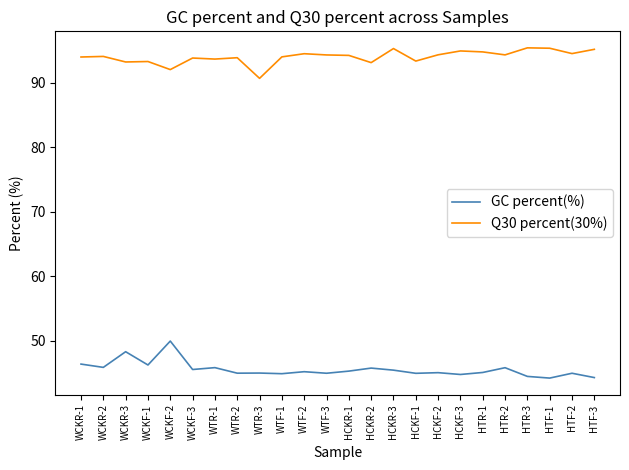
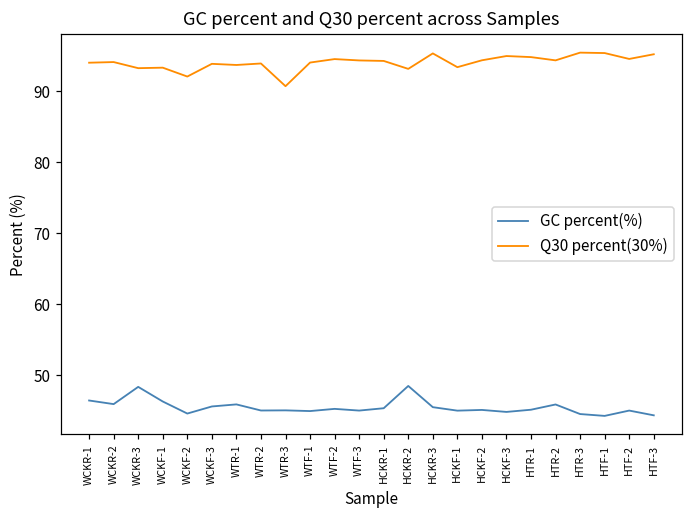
  {
    "GC percent(%)": {
      "WCKR-1": 46,
      "WCKR-2": 46,
      "WCKR-3": 48,
      "WCKF-1": 46,
-     "WCKF-2": 50,
+     "WCKF-2": 45,
      "WCKF-3": 46,
      "WTR-1": 46,
      "WTR-2": 45,
      "WTR-3": 45,
      "WTF-1": 45,
      "WTF-2": 45,
      "WTF-3": 45,
      "HCKR-1": 45,
-     "HCKR-2": 46,
+     "HCKR-2": 48,
      "HCKR-3": 45,
      "HCKF-1": 45,
      "HCKF-2": 45,
      "HCKF-3": 45,
      "HTR-1": 45,
      "HTR-2": 46,
      "HTR-3": 45,
      "HTF-1": 44,
      "HTF-2": 45,
      "HTF-3": 44
    },
    "Q30 percent(30%)": {
      "WCKR-1": 94,
      "WCKR-2": 94,
      "WCKR-3": 93,
      "WCKF-1": 93,
      "WCKF-2": 92,
      "WCKF-3": 94,
      "WTR-1": 94,
      "WTR-2": 94,
      "WTR-3": 91,
      "WTF-1": 94,
      "WTF-2": 95,
      "WTF-3": 94,
      "HCKR-1": 94,
      "HCKR-2": 93,
      "HCKR-3": 95,
      "HCKF-1": 93,
      "HCKF-2": 94,
      "HCKF-3": 95,
      "HTR-1": 95,
      "HTR-2": 94,
      "HTR-3": 95,
      "HTF-1": 95,
      "HTF-2": 95,
      "HTF-3": 95
    }
  }
